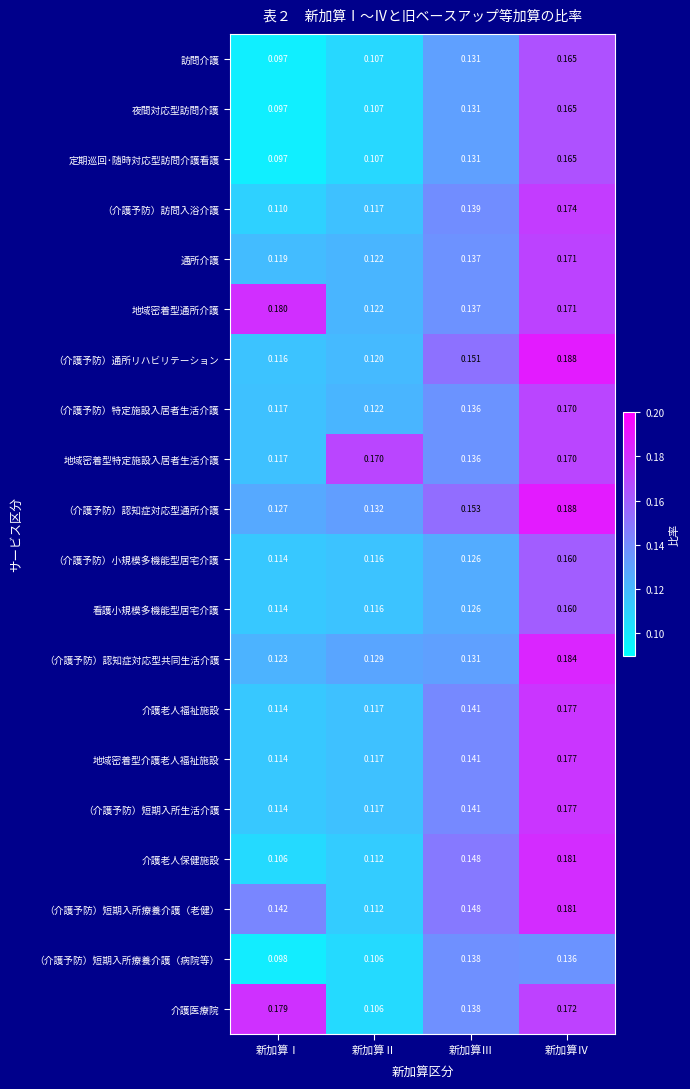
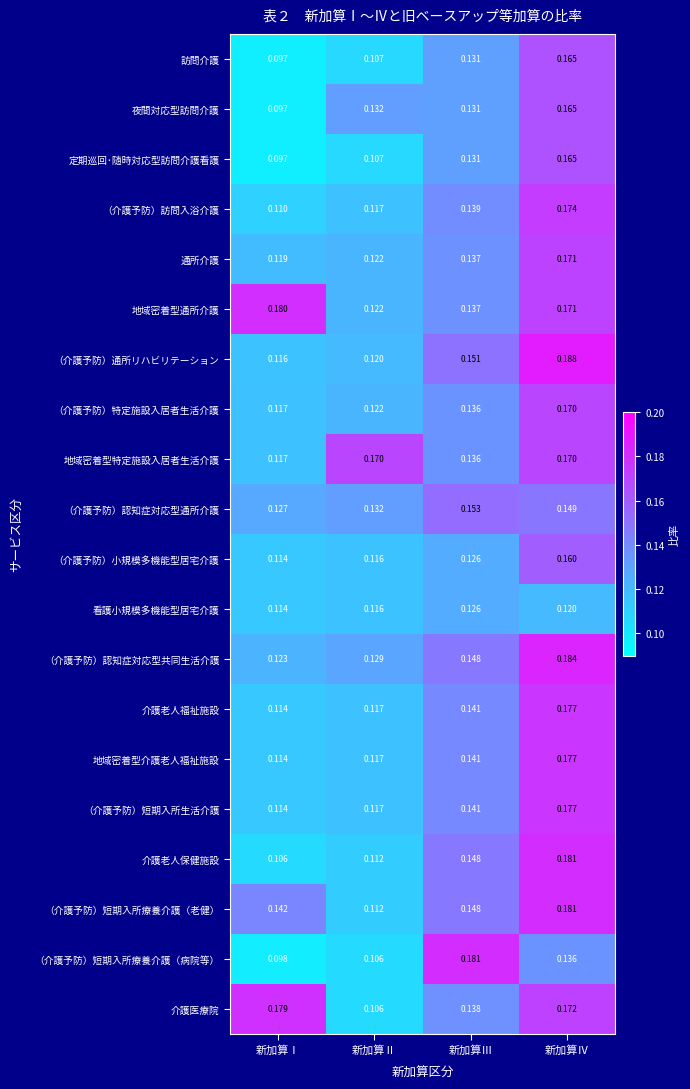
  {
    "訪問介護": {
      "新加算Ⅰ": 0.097,
      "新加算Ⅱ": 0.107,
      "新加算Ⅲ": 0.131,
      "新加算Ⅳ": 0.165
    },
    "夜間対応型訪問介護": {
      "新加算Ⅰ": 0.097,
-     "新加算Ⅱ": 0.107,
+     "新加算Ⅱ": 0.132,
      "新加算Ⅲ": 0.131,
      "新加算Ⅳ": 0.165
    },
    "定期巡回･随時対応型訪問介護看護": {
      "新加算Ⅰ": 0.097,
      "新加算Ⅱ": 0.107,
      "新加算Ⅲ": 0.131,
      "新加算Ⅳ": 0.165
    },
    "（介護予防）訪問入浴介護": {
      "新加算Ⅰ": 0.110,
      "新加算Ⅱ": 0.117,
      "新加算Ⅲ": 0.139,
      "新加算Ⅳ": 0.174
    },
    "通所介護": {
      "新加算Ⅰ": 0.119,
      "新加算Ⅱ": 0.122,
      "新加算Ⅲ": 0.137,
      "新加算Ⅳ": 0.171
    },
    "地域密着型通所介護": {
      "新加算Ⅰ": 0.180,
      "新加算Ⅱ": 0.122,
      "新加算Ⅲ": 0.137,
      "新加算Ⅳ": 0.171
    },
    "（介護予防）通所リハビリテーション": {
      "新加算Ⅰ": 0.116,
      "新加算Ⅱ": 0.120,
      "新加算Ⅲ": 0.151,
      "新加算Ⅳ": 0.188
    },
    "（介護予防）特定施設入居者生活介護": {
      "新加算Ⅰ": 0.117,
      "新加算Ⅱ": 0.122,
      "新加算Ⅲ": 0.136,
      "新加算Ⅳ": 0.170
    },
    "地域密着型特定施設入居者生活介護": {
      "新加算Ⅰ": 0.117,
      "新加算Ⅱ": 0.170,
      "新加算Ⅲ": 0.136,
      "新加算Ⅳ": 0.170
    },
    "（介護予防）認知症対応型通所介護": {
      "新加算Ⅰ": 0.127,
      "新加算Ⅱ": 0.132,
      "新加算Ⅲ": 0.153,
-     "新加算Ⅳ": 0.188
+     "新加算Ⅳ": 0.149
    },
    "（介護予防）小規模多機能型居宅介護": {
      "新加算Ⅰ": 0.114,
      "新加算Ⅱ": 0.116,
      "新加算Ⅲ": 0.126,
      "新加算Ⅳ": 0.160
    },
    "看護小規模多機能型居宅介護": {
      "新加算Ⅰ": 0.114,
      "新加算Ⅱ": 0.116,
      "新加算Ⅲ": 0.126,
-     "新加算Ⅳ": 0.160
+     "新加算Ⅳ": 0.120
    },
    "（介護予防）認知症対応型共同生活介護": {
      "新加算Ⅰ": 0.123,
      "新加算Ⅱ": 0.129,
-     "新加算Ⅲ": 0.131,
+     "新加算Ⅲ": 0.148,
      "新加算Ⅳ": 0.184
    },
    "介護老人福祉施設": {
      "新加算Ⅰ": 0.114,
      "新加算Ⅱ": 0.117,
      "新加算Ⅲ": 0.141,
      "新加算Ⅳ": 0.177
    },
    "地域密着型介護老人福祉施設": {
      "新加算Ⅰ": 0.114,
      "新加算Ⅱ": 0.117,
      "新加算Ⅲ": 0.141,
      "新加算Ⅳ": 0.177
    },
    "（介護予防）短期入所生活介護": {
      "新加算Ⅰ": 0.114,
      "新加算Ⅱ": 0.117,
      "新加算Ⅲ": 0.141,
      "新加算Ⅳ": 0.177
    },
    "介護老人保健施設": {
      "新加算Ⅰ": 0.106,
      "新加算Ⅱ": 0.112,
      "新加算Ⅲ": 0.148,
      "新加算Ⅳ": 0.181
    },
    "（介護予防）短期入所療養介護（老健）": {
      "新加算Ⅰ": 0.142,
      "新加算Ⅱ": 0.112,
      "新加算Ⅲ": 0.148,
      "新加算Ⅳ": 0.181
    },
    "（介護予防）短期入所療養介護（病院等）": {
      "新加算Ⅰ": 0.098,
      "新加算Ⅱ": 0.106,
-     "新加算Ⅲ": 0.138,
+     "新加算Ⅲ": 0.181,
      "新加算Ⅳ": 0.136
    },
    "介護医療院": {
      "新加算Ⅰ": 0.179,
      "新加算Ⅱ": 0.106,
      "新加算Ⅲ": 0.138,
      "新加算Ⅳ": 0.172
    }
  }
